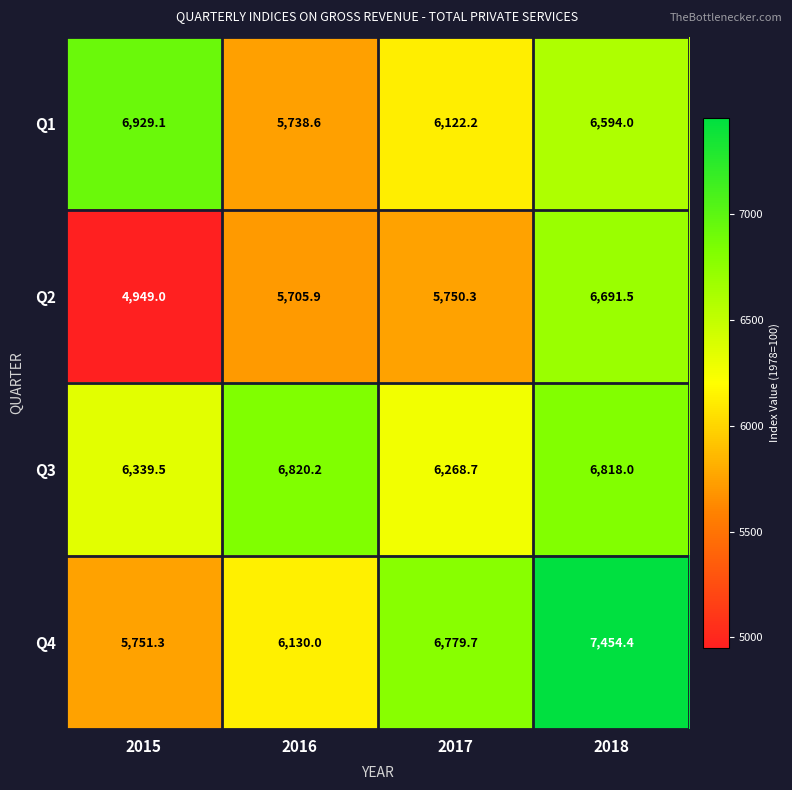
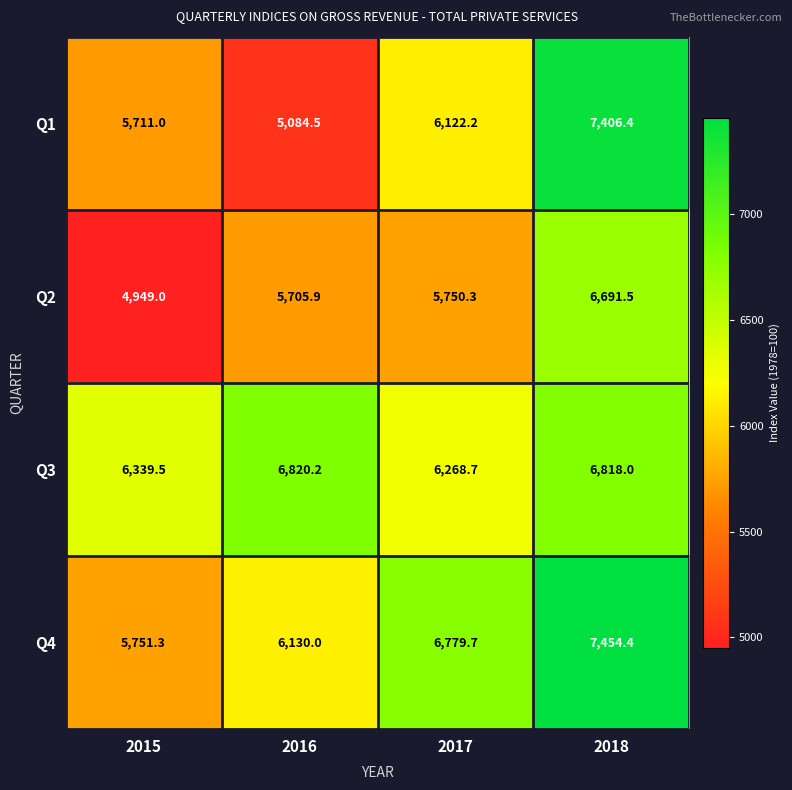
  {
    "Q1": {
-     "2015": "6,929.1",
-     "2016": "5,738.6",
+     "2015": "5,711.0",
+     "2016": "5,084.5",
      "2017": "6,122.2",
-     "2018": "6,594.0"
+     "2018": "7,406.4"
    },
    "Q2": {
      "2015": "4,949.0",
      "2016": "5,705.9",
      "2017": "5,750.3",
      "2018": "6,691.5"
    },
    "Q3": {
      "2015": "6,339.5",
      "2016": "6,820.2",
      "2017": "6,268.7",
      "2018": "6,818.0"
    },
    "Q4": {
      "2015": "5,751.3",
      "2016": "6,130.0",
      "2017": "6,779.7",
      "2018": "7,454.4"
    }
  }
